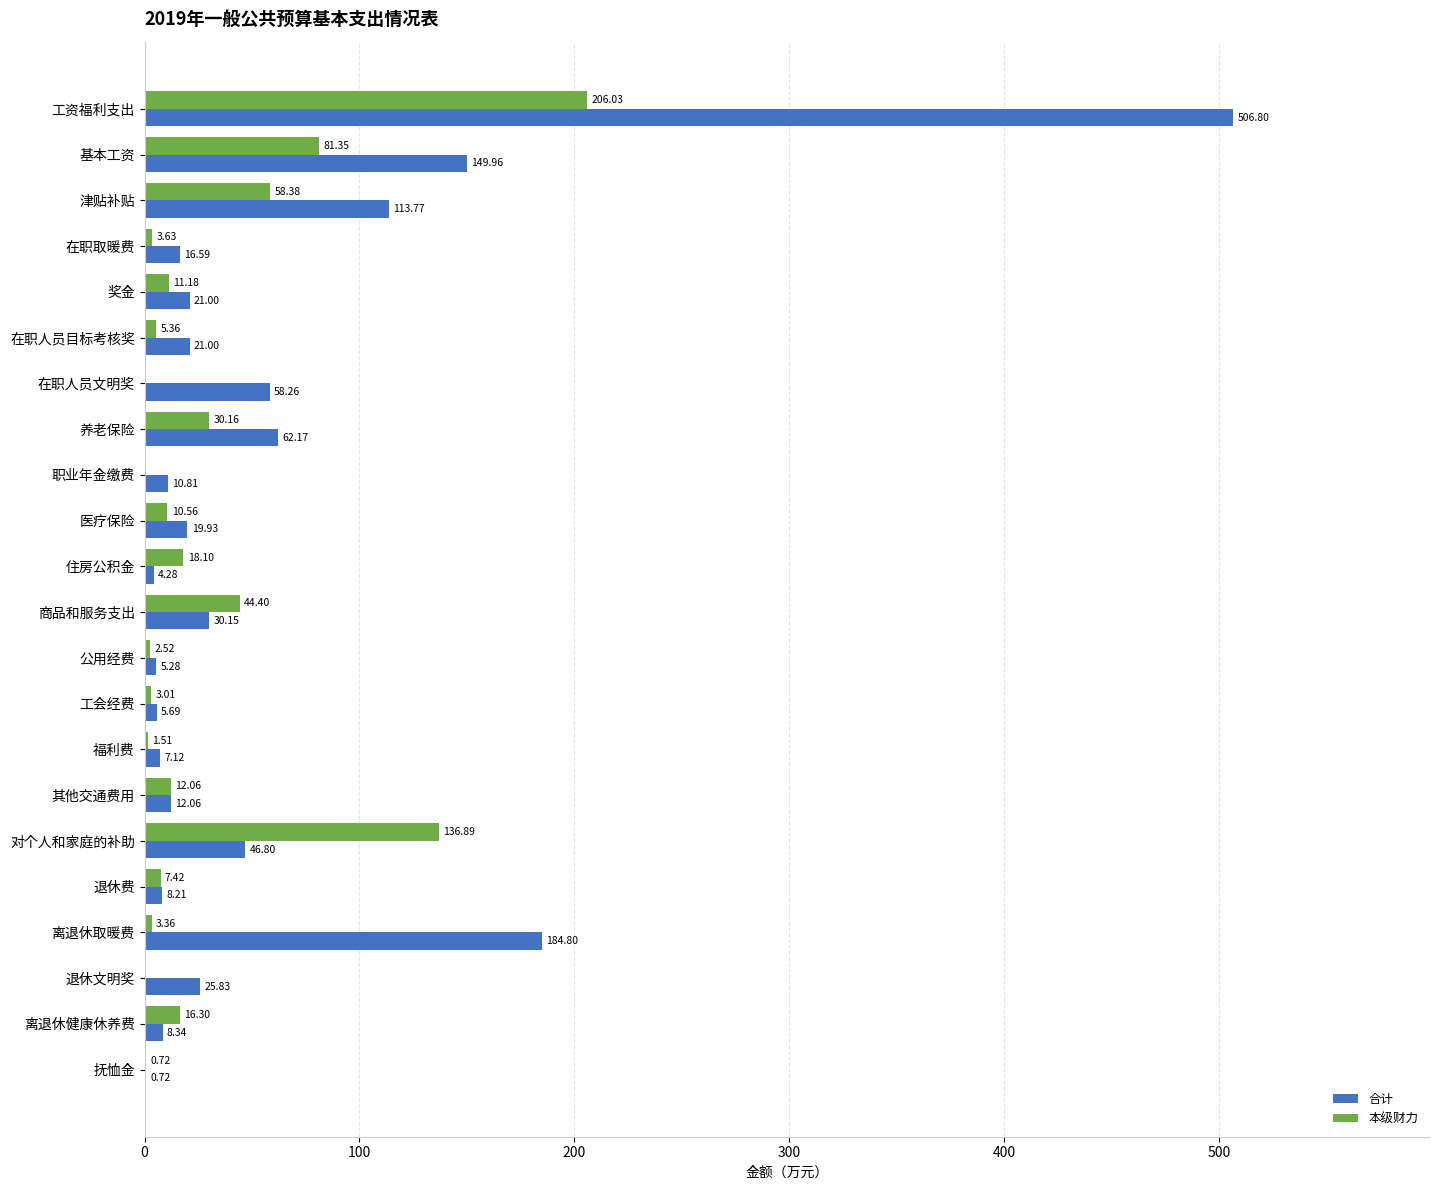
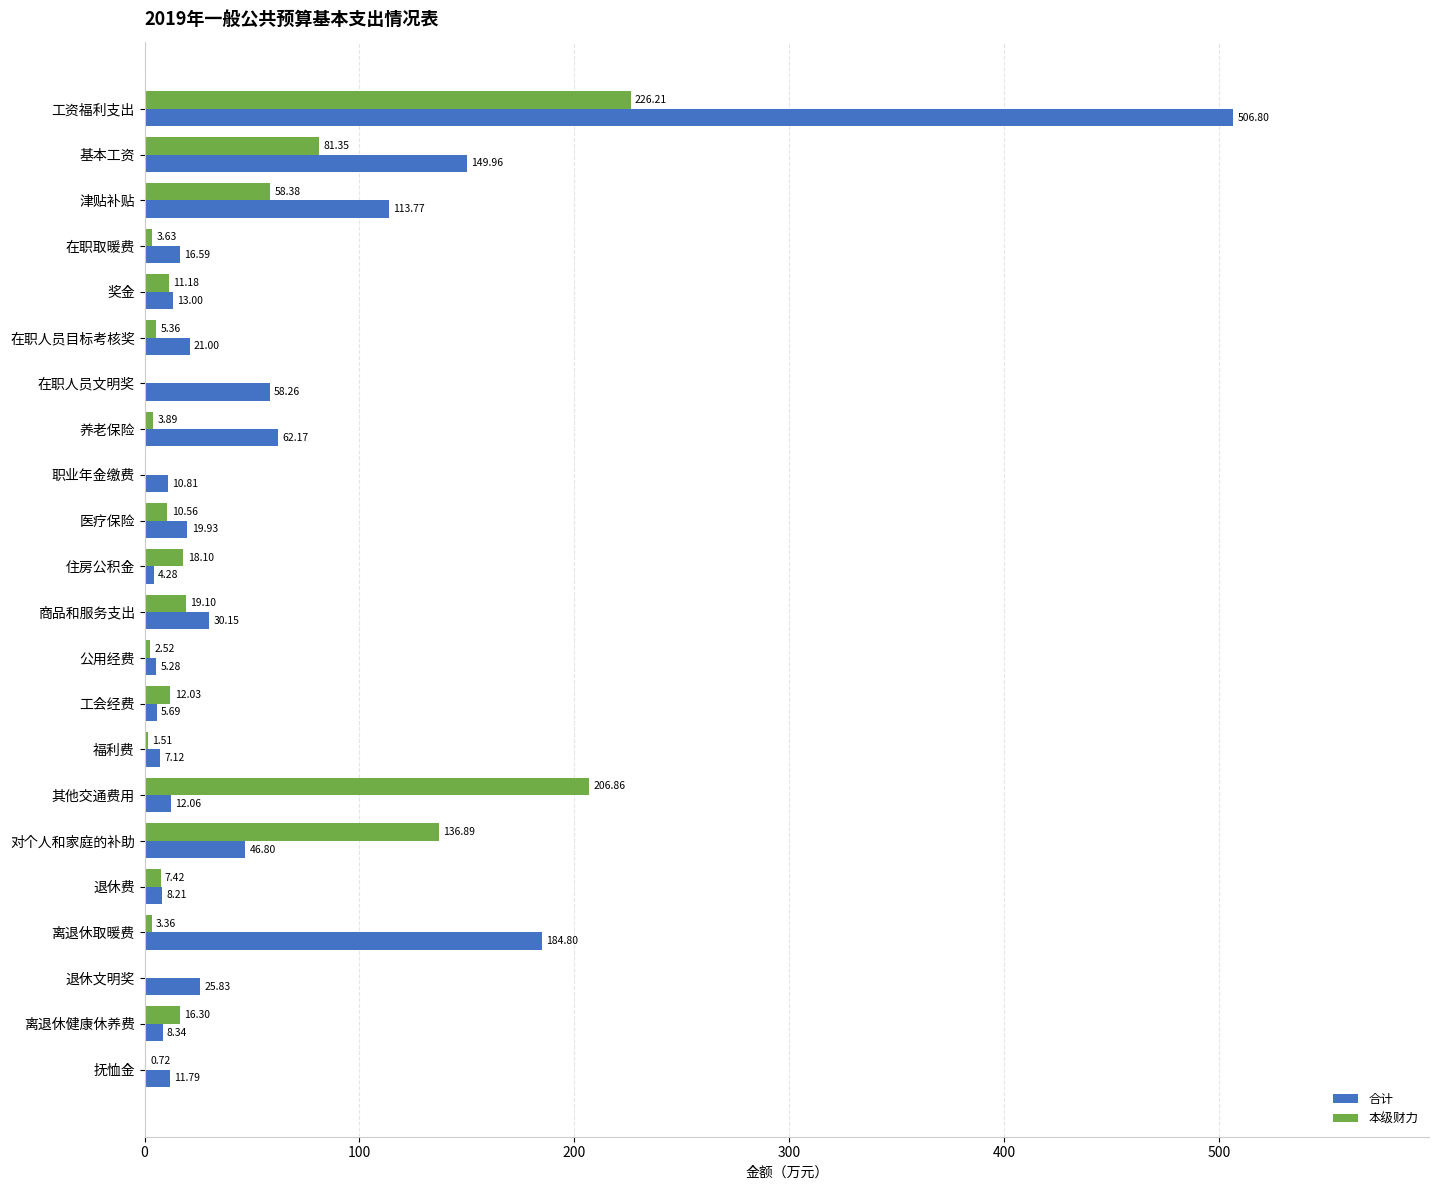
  {
    "合计": {
      "工资福利支出": 506.80,
      "基本工资": 149.96,
      "津贴补贴": 113.77,
      "在职取暖费": 16.59,
-     "奖金": 21.00,
+     "奖金": 13.00,
      "在职人员目标考核奖": 21.00,
      "在职人员文明奖": 58.26,
      "养老保险": 62.17,
      "职业年金缴费": 10.81,
      "医疗保险": 19.93,
      "住房公积金": 4.28,
      "商品和服务支出": 30.15,
      "公用经费": 5.28,
      "工会经费": 5.69,
      "福利费": 7.12,
      "其他交通费用": 12.06,
      "对个人和家庭的补助": 46.80,
      "退休费": 8.21,
      "离退休取暖费": 184.80,
      "退休文明奖": 25.83,
      "离退休健康休养费": 8.34,
-     "抚恤金": 0.72
+     "抚恤金": 11.79
    },
    "本级财力": {
-     "工资福利支出": 206.03,
+     "工资福利支出": 226.21,
      "基本工资": 81.35,
      "津贴补贴": 58.38,
      "在职取暖费": 3.63,
      "奖金": 11.18,
      "在职人员目标考核奖": 5.36,
-     "养老保险": 30.16,
+     "养老保险": 3.89,
      "医疗保险": 10.56,
      "住房公积金": 18.10,
-     "商品和服务支出": 44.40,
+     "商品和服务支出": 19.10,
      "公用经费": 2.52,
-     "工会经费": 3.01,
+     "工会经费": 12.03,
      "福利费": 1.51,
-     "其他交通费用": 12.06,
+     "其他交通费用": 206.86,
      "对个人和家庭的补助": 136.89,
      "退休费": 7.42,
      "离退休取暖费": 3.36,
      "离退休健康休养费": 16.30,
      "抚恤金": 0.72
    }
  }
